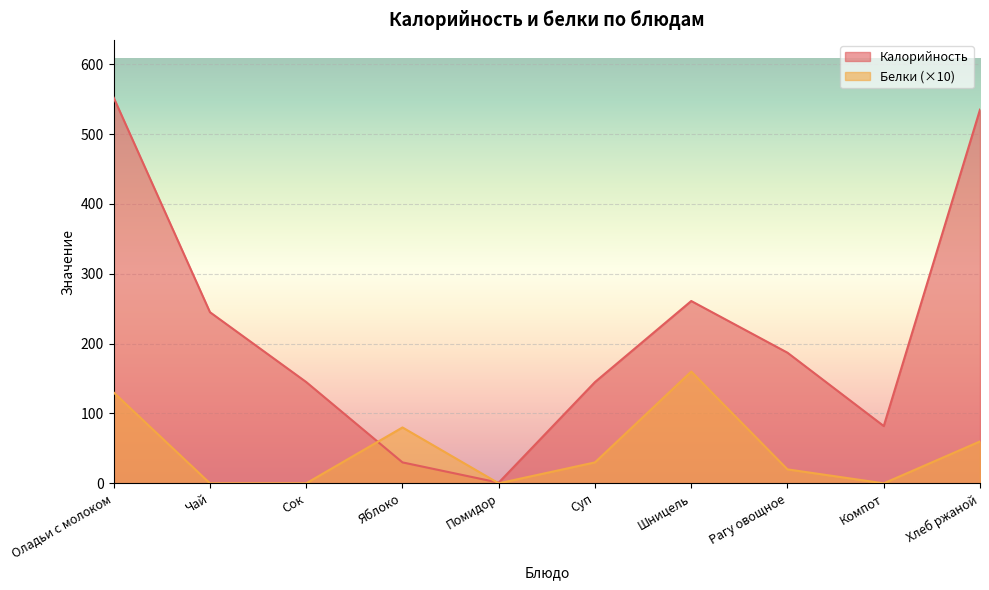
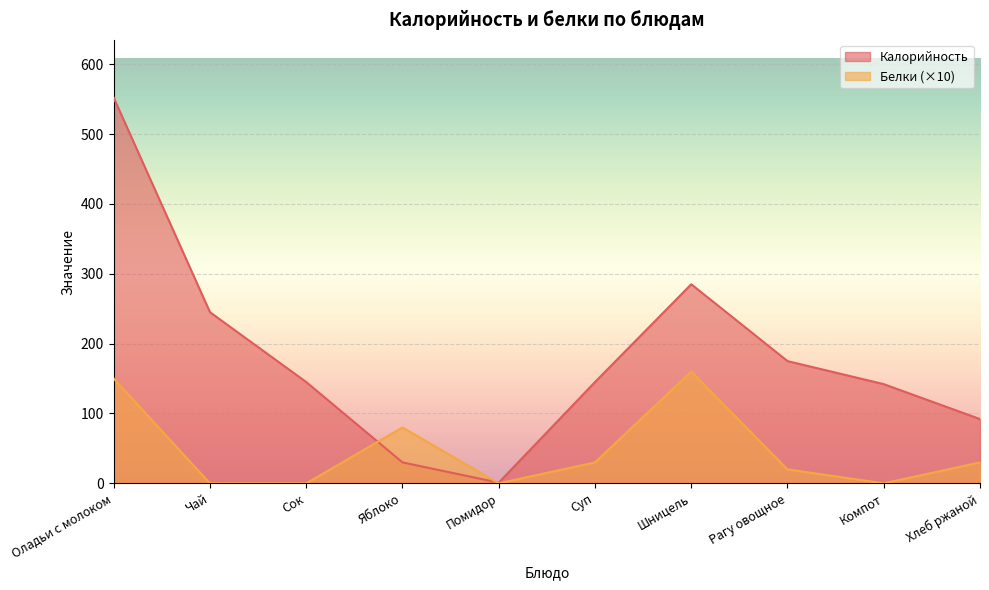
  {
    "Калорийность": {
      "Оладьи с молоком": 550,
      "Чай": 250,
      "Сок": 150,
      "Яблоко": 30,
      "Суп": 150,
-     "Шницель": 260,
-     "Рагу овощное": 190,
-     "Компот": 80,
-     "Хлеб ржаной": 540
+     "Шницель": 290,
+     "Рагу овощное": 180,
+     "Компот": 140,
+     "Хлеб ржаной": 90
    },
    "Белки (×10)": {
-     "Оладьи с молоком": 130,
+     "Оладьи с молоком": 150,
      "Чай": 0,
      "Сок": 0,
      "Яблоко": 80,
      "Суп": 30,
      "Шницель": 160,
      "Рагу овощное": 20,
      "Компот": 0,
-     "Хлеб ржаной": 60
+     "Хлеб ржаной": 30
    }
  }
